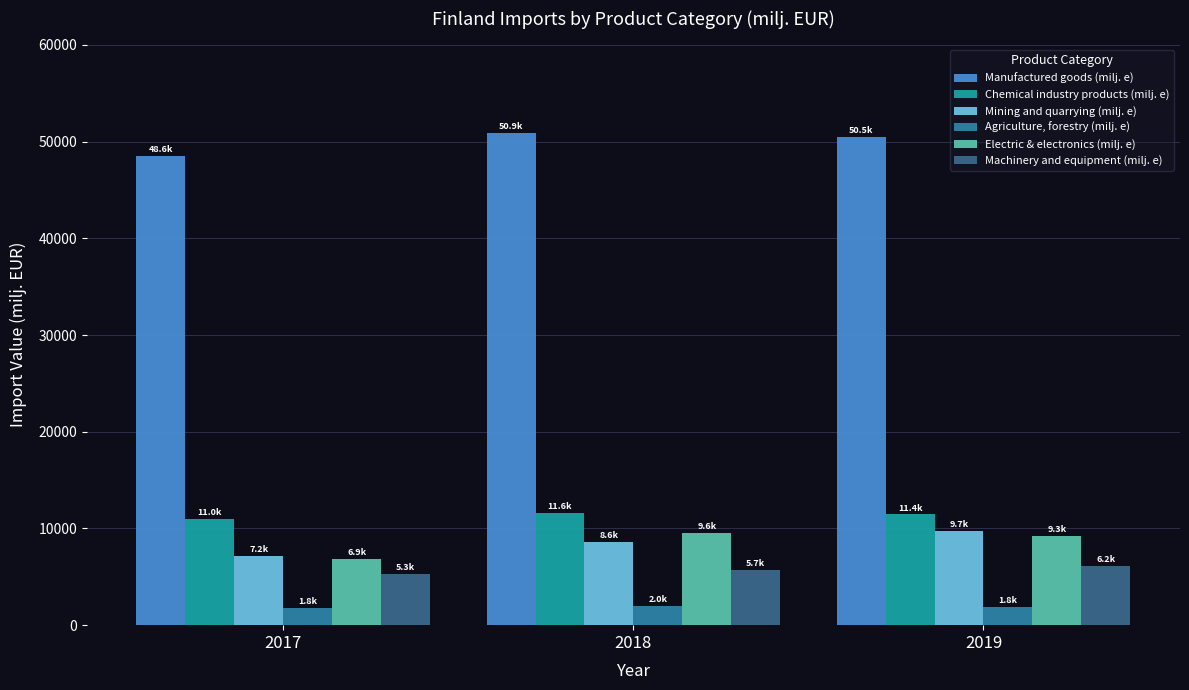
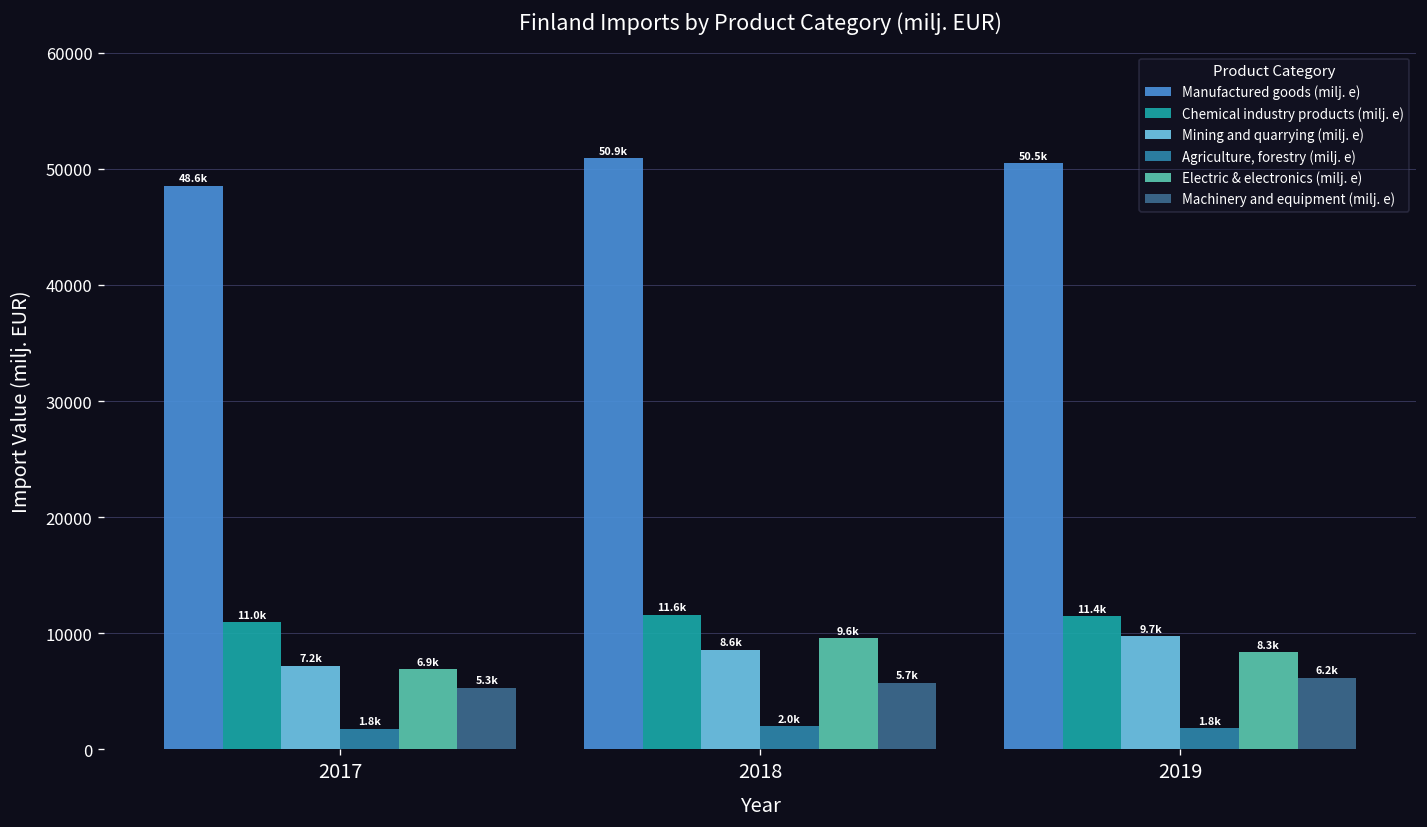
  {
    "Mining and quarrying (milj. e)": {
      "2017": "7.2k",
      "2018": "8.6k",
      "2019": "9.7k"
    },
    "Electric & electronics (milj. e)": {
      "2017": "6.9k",
      "2018": "9.6k",
-     "2019": "9.3k"
+     "2019": "8.3k"
    }
  }
